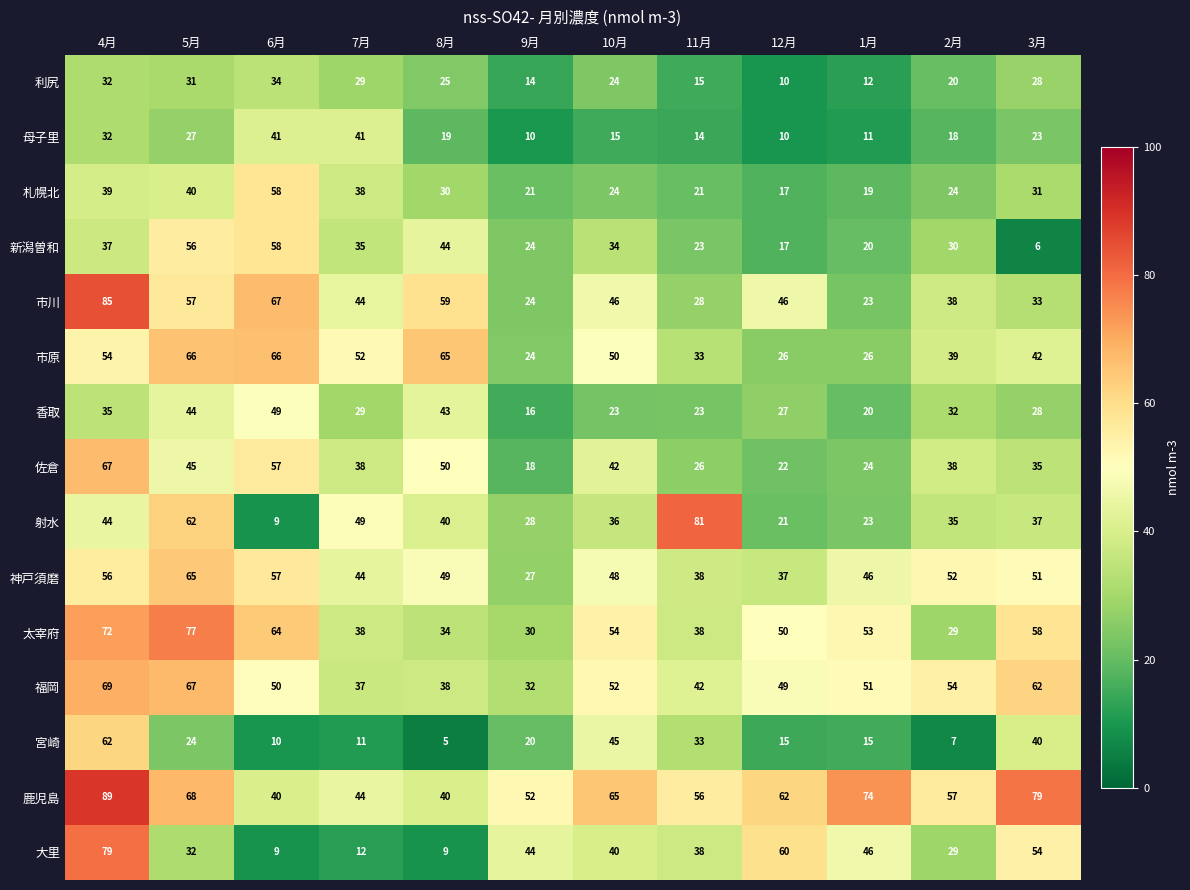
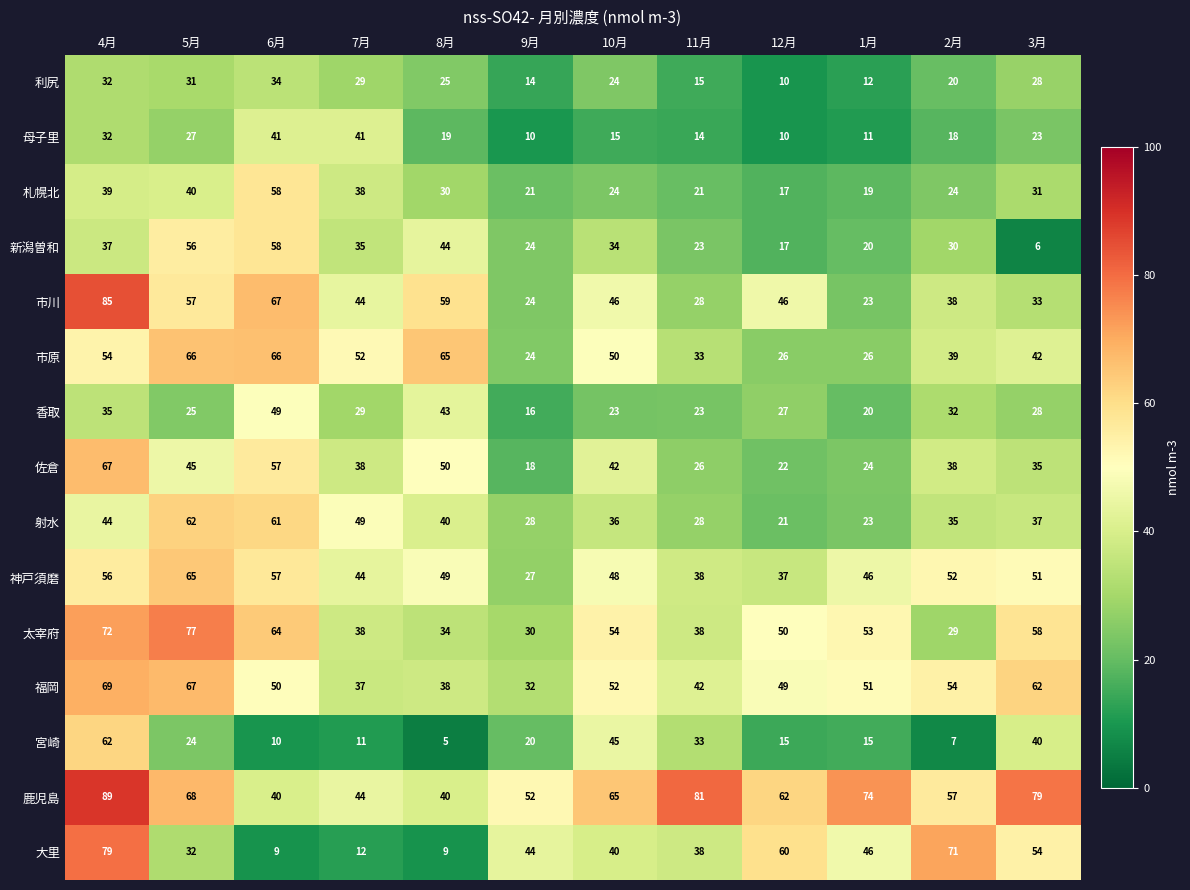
  {
    "利尻": {
      "4月": 32,
      "5月": 31,
      "6月": 34,
      "7月": 29,
      "8月": 25,
      "9月": 14,
      "10月": 24,
      "11月": 15,
      "12月": 10,
      "1月": 12,
      "2月": 20,
      "3月": 28
    },
    "母子里": {
      "4月": 32,
      "5月": 27,
      "6月": 41,
      "7月": 41,
      "8月": 19,
      "9月": 10,
      "10月": 15,
      "11月": 14,
      "12月": 10,
      "1月": 11,
      "2月": 18,
      "3月": 23
    },
    "札幌北": {
      "4月": 39,
      "5月": 40,
      "6月": 58,
      "7月": 38,
      "8月": 30,
      "9月": 21,
      "10月": 24,
      "11月": 21,
      "12月": 17,
      "1月": 19,
      "2月": 24,
      "3月": 31
    },
    "新潟曽和": {
      "4月": 37,
      "5月": 56,
      "6月": 58,
      "7月": 35,
      "8月": 44,
      "9月": 24,
      "10月": 34,
      "11月": 23,
      "12月": 17,
      "1月": 20,
      "2月": 30,
      "3月": 6
    },
    "市川": {
      "4月": 85,
      "5月": 57,
      "6月": 67,
      "7月": 44,
      "8月": 59,
      "9月": 24,
      "10月": 46,
      "11月": 28,
      "12月": 46,
      "1月": 23,
      "2月": 38,
      "3月": 33
    },
    "市原": {
      "4月": 54,
      "5月": 66,
      "6月": 66,
      "7月": 52,
      "8月": 65,
      "9月": 24,
      "10月": 50,
      "11月": 33,
      "12月": 26,
      "1月": 26,
      "2月": 39,
      "3月": 42
    },
    "香取": {
      "4月": 35,
-     "5月": 44,
+     "5月": 25,
      "6月": 49,
      "7月": 29,
      "8月": 43,
      "9月": 16,
      "10月": 23,
      "11月": 23,
      "12月": 27,
      "1月": 20,
      "2月": 32,
      "3月": 28
    },
    "佐倉": {
      "4月": 67,
      "5月": 45,
      "6月": 57,
      "7月": 38,
      "8月": 50,
      "9月": 18,
      "10月": 42,
      "11月": 26,
      "12月": 22,
      "1月": 24,
      "2月": 38,
      "3月": 35
    },
    "射水": {
      "4月": 44,
      "5月": 62,
-     "6月": 9,
+     "6月": 61,
      "7月": 49,
      "8月": 40,
      "9月": 28,
      "10月": 36,
-     "11月": 81,
+     "11月": 28,
      "12月": 21,
      "1月": 23,
      "2月": 35,
      "3月": 37
    },
    "神戸須磨": {
      "4月": 56,
      "5月": 65,
      "6月": 57,
      "7月": 44,
      "8月": 49,
      "9月": 27,
      "10月": 48,
      "11月": 38,
      "12月": 37,
      "1月": 46,
      "2月": 52,
      "3月": 51
    },
    "太宰府": {
      "4月": 72,
      "5月": 77,
      "6月": 64,
      "7月": 38,
      "8月": 34,
      "9月": 30,
      "10月": 54,
      "11月": 38,
      "12月": 50,
      "1月": 53,
      "2月": 29,
      "3月": 58
    },
    "福岡": {
      "4月": 69,
      "5月": 67,
      "6月": 50,
      "7月": 37,
      "8月": 38,
      "9月": 32,
      "10月": 52,
      "11月": 42,
      "12月": 49,
      "1月": 51,
      "2月": 54,
      "3月": 62
    },
    "宮崎": {
      "4月": 62,
      "5月": 24,
      "6月": 10,
      "7月": 11,
      "8月": 5,
      "9月": 20,
      "10月": 45,
      "11月": 33,
      "12月": 15,
      "1月": 15,
      "2月": 7,
      "3月": 40
    },
    "鹿児島": {
      "4月": 89,
      "5月": 68,
      "6月": 40,
      "7月": 44,
      "8月": 40,
      "9月": 52,
      "10月": 65,
-     "11月": 56,
+     "11月": 81,
      "12月": 62,
      "1月": 74,
      "2月": 57,
      "3月": 79
    },
    "大里": {
      "4月": 79,
      "5月": 32,
      "6月": 9,
      "7月": 12,
      "8月": 9,
      "9月": 44,
      "10月": 40,
      "11月": 38,
      "12月": 60,
      "1月": 46,
-     "2月": 29,
+     "2月": 71,
      "3月": 54
    }
  }
